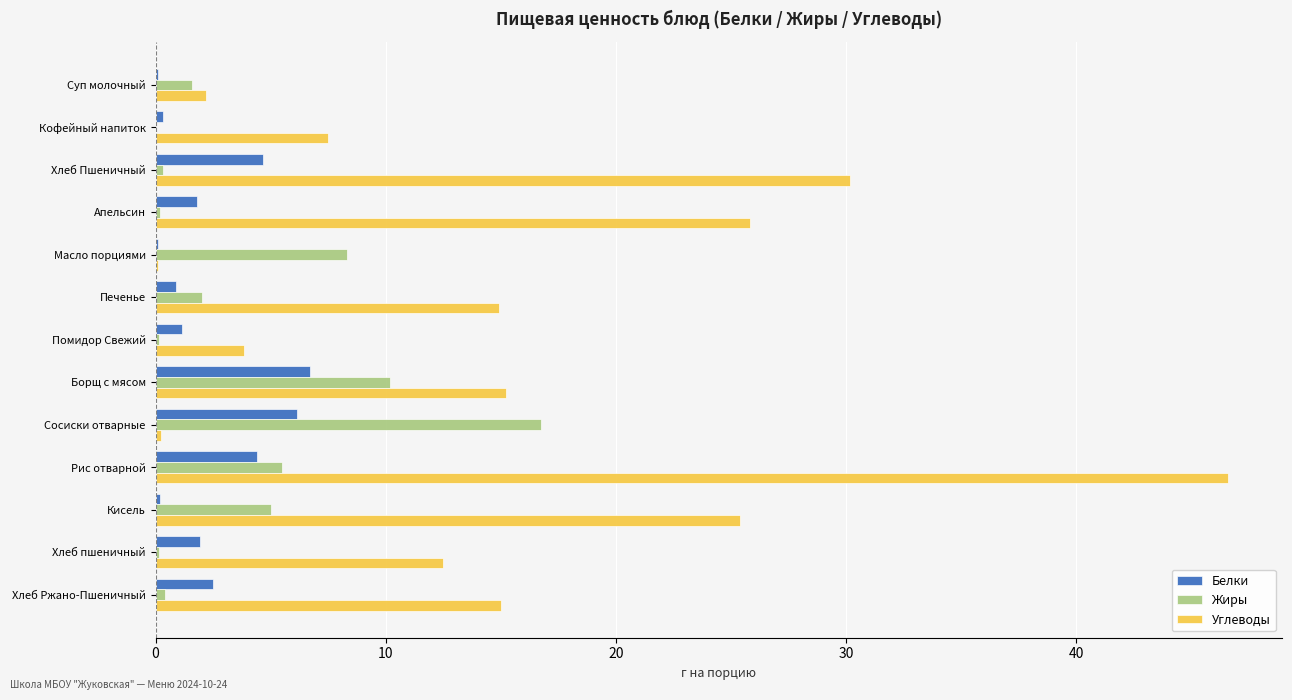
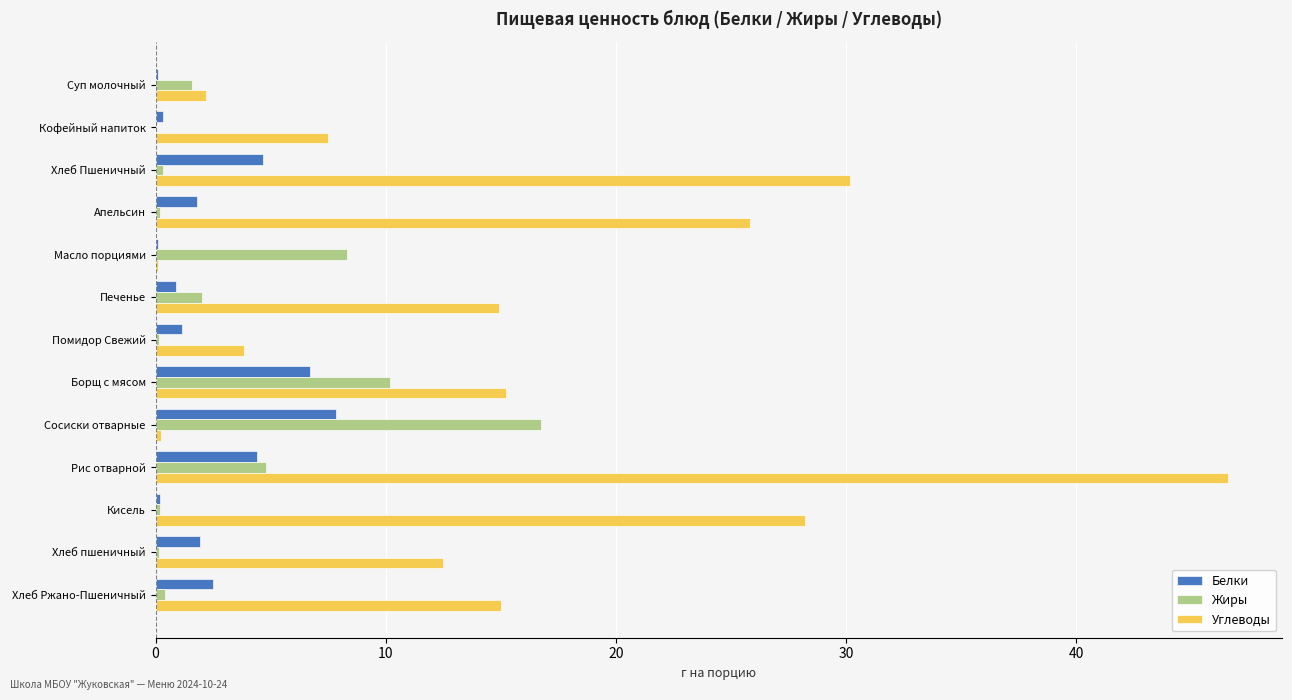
  {
    "Белки": {
      "Кофейный напиток": 0.3,
      "Хлеб Пшеничный": 4.7,
      "Апельсин": 1.8,
      "Печенье": 0.9,
      "Помидор Свежий": 1.2,
      "Борщ с мясом": 6.7,
-     "Сосиски отварные": 6.2,
+     "Сосиски отварные": 7.8,
      "Рис отварной": 4.4,
      "Кисель": 0.2,
      "Хлеб пшеничный": 2.0,
      "Хлеб Ржано-Пшеничный": 2.5
    },
    "Жиры": {
      "Суп молочный": 1.6,
      "Кофейный напиток": 0.0,
      "Хлеб Пшеничный": 0.3,
      "Апельсин": 0.2,
      "Масло порциями": 8.3,
      "Печенье": 2.0,
      "Помидор Свежий": 0.2,
      "Борщ с мясом": 10.2,
      "Сосиски отварные": 16.7,
-     "Рис отварной": 5.5,
-     "Кисель": 5.0,
+     "Рис отварной": 4.8,
+     "Кисель": 0.2,
      "Хлеб пшеничный": 0.1,
      "Хлеб Ржано-Пшеничный": 0.4
    },
    "Углеводы": {
      "Суп молочный": 2.2,
      "Кофейный напиток": 7.5,
      "Хлеб Пшеничный": 30.2,
      "Апельсин": 25.8,
      "Печенье": 14.9,
      "Помидор Свежий": 3.8,
      "Борщ с мясом": 15.2,
      "Сосиски отварные": 0.2,
      "Рис отварной": 46.6,
-     "Кисель": 25.4,
+     "Кисель": 28.2,
      "Хлеб пшеничный": 12.5,
      "Хлеб Ржано-Пшеничный": 15.0
    }
  }
